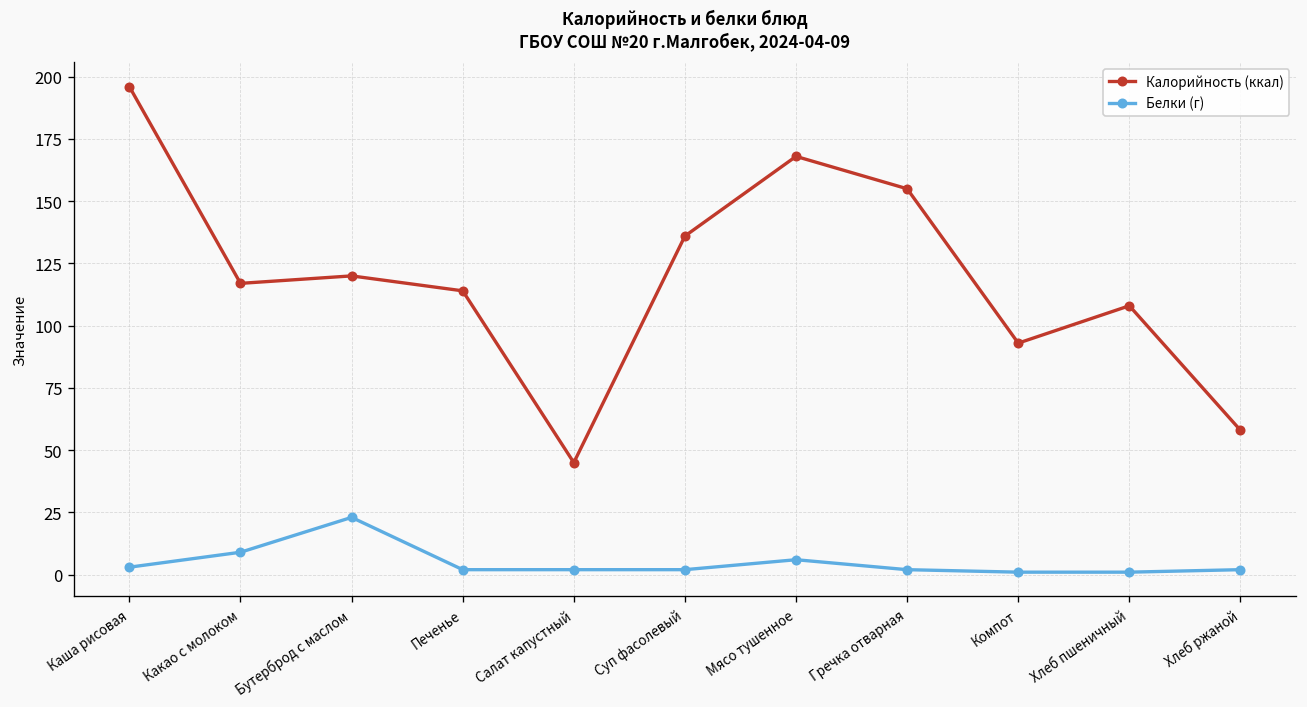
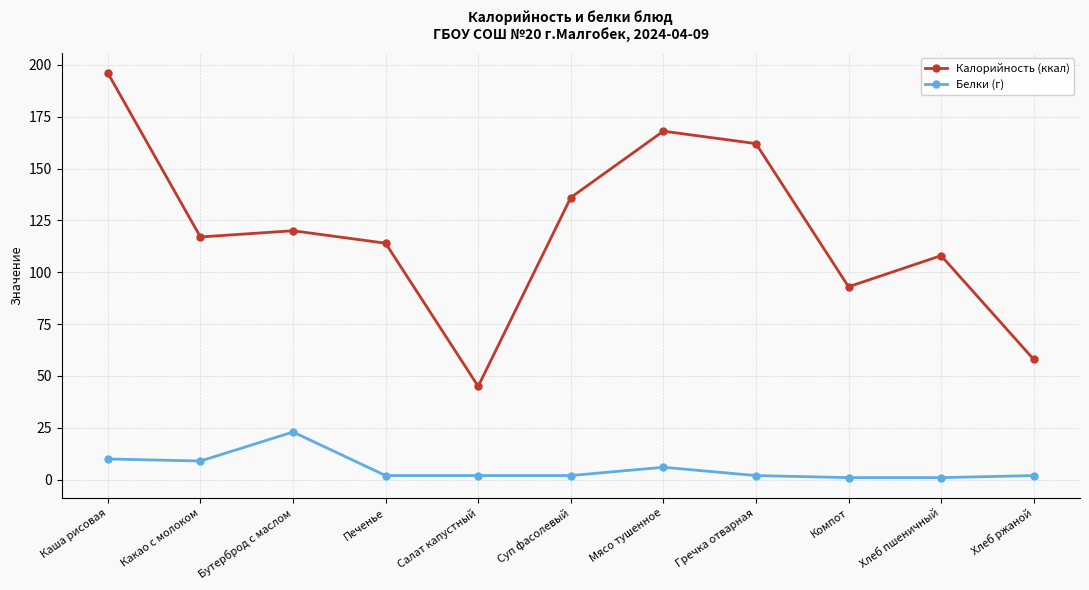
  {
    "Калорийность (ккал)": {
      "Каша рисовая": 196,
      "Какао с молоком": 117,
      "Бутерброд с маслом": 120,
      "Печенье": 114,
      "Салат капустный": 45,
      "Суп фасолевый": 136,
      "Мясо тушенное": 168,
-     "Гречка отварная": 155,
+     "Гречка отварная": 162,
      "Компот": 93,
      "Хлеб пшеничный": 108,
      "Хлеб ржаной": 58
    },
    "Белки (г)": {
-     "Каша рисовая": 3,
+     "Каша рисовая": 10,
      "Какао с молоком": 9,
      "Бутерброд с маслом": 23,
      "Печенье": 2,
      "Салат капустный": 2,
      "Суп фасолевый": 2,
      "Мясо тушенное": 6,
      "Гречка отварная": 2,
      "Компот": 1,
      "Хлеб пшеничный": 1,
      "Хлеб ржаной": 2
    }
  }
